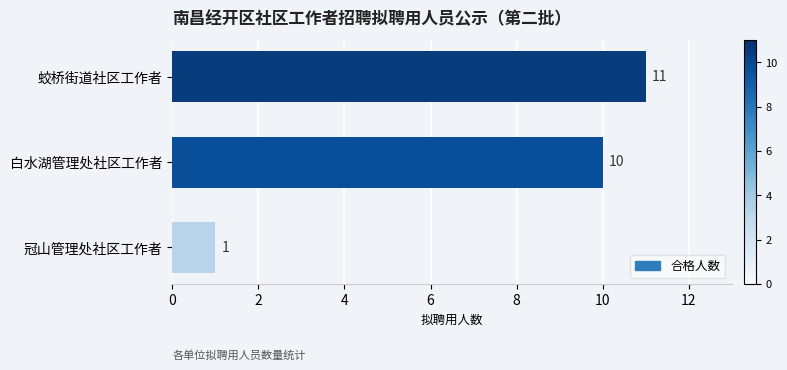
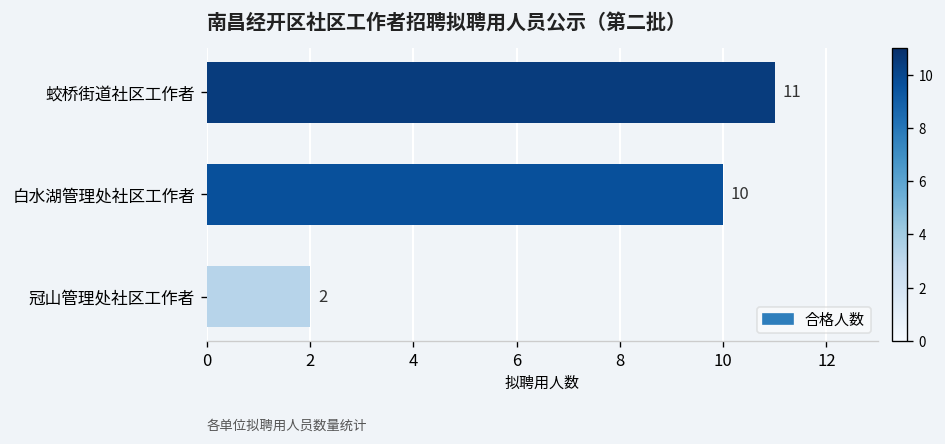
  {
    "蛟桥街道社区工作者": 11,
    "白水湖管理处社区工作者": 10,
-   "冠山管理处社区工作者": 1
+   "冠山管理处社区工作者": 2
  }
